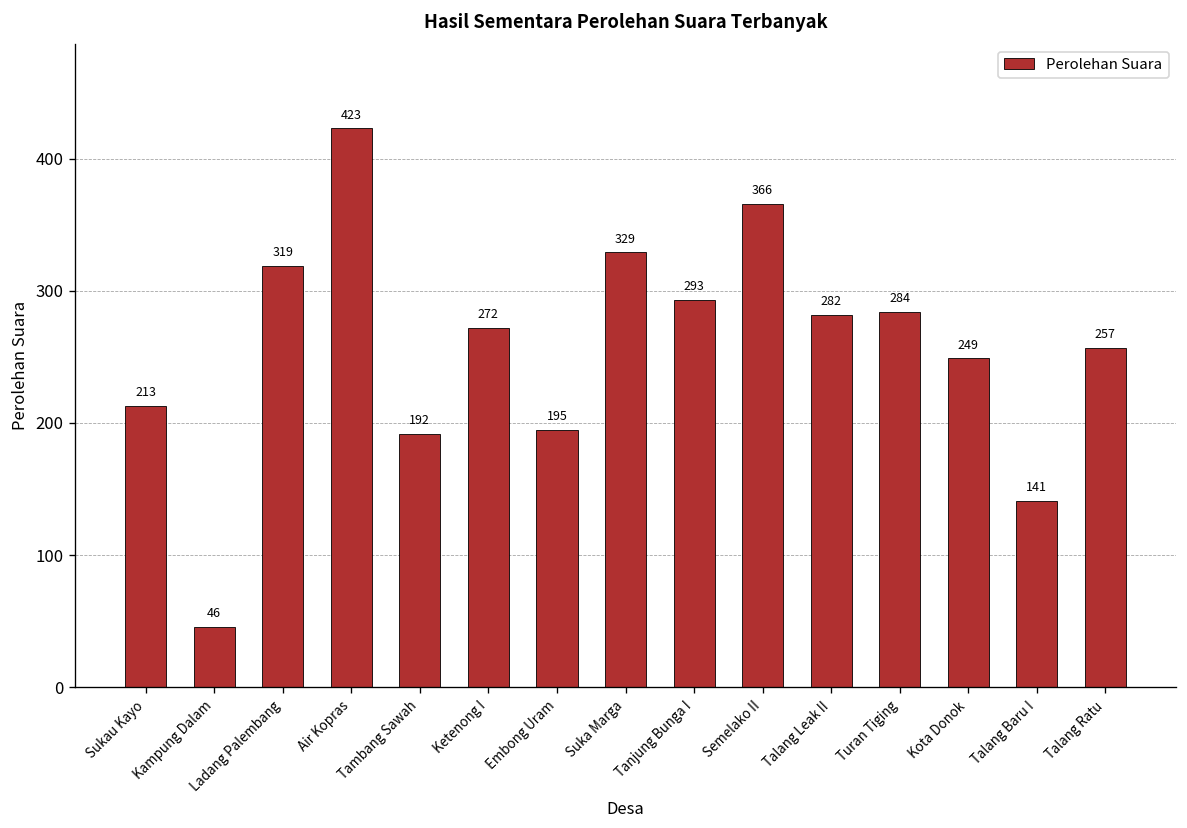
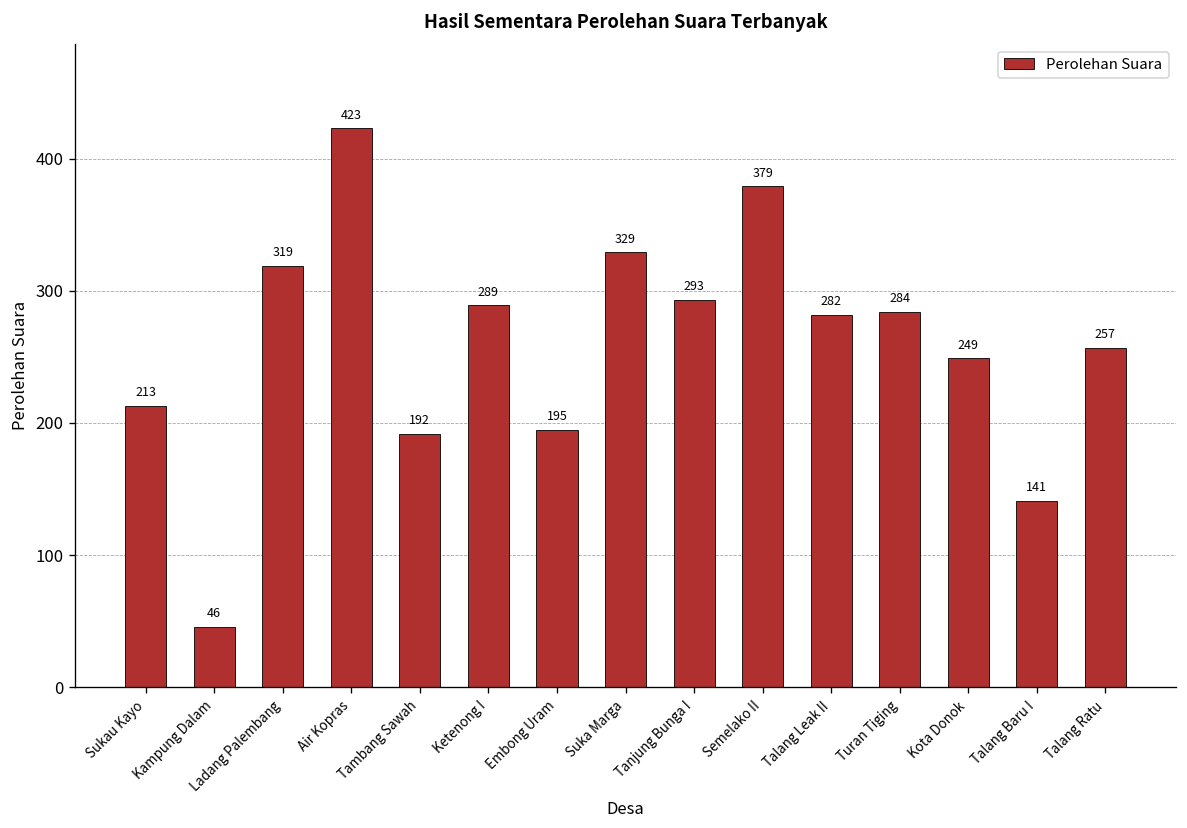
  {
    "Sukau Kayo": 213,
    "Kampung Dalam": 46,
    "Ladang Palembang": 319,
    "Air Kopras": 423,
    "Tambang Sawah": 192,
-   "Ketenong I": 272,
+   "Ketenong I": 289,
    "Embong Uram": 195,
    "Suka Marga": 329,
    "Tanjung Bunga I": 293,
-   "Semelako II": 366,
+   "Semelako II": 379,
    "Talang Leak II": 282,
    "Turan Tiging": 284,
    "Kota Donok": 249,
    "Talang Baru I": 141,
    "Talang Ratu": 257
  }
